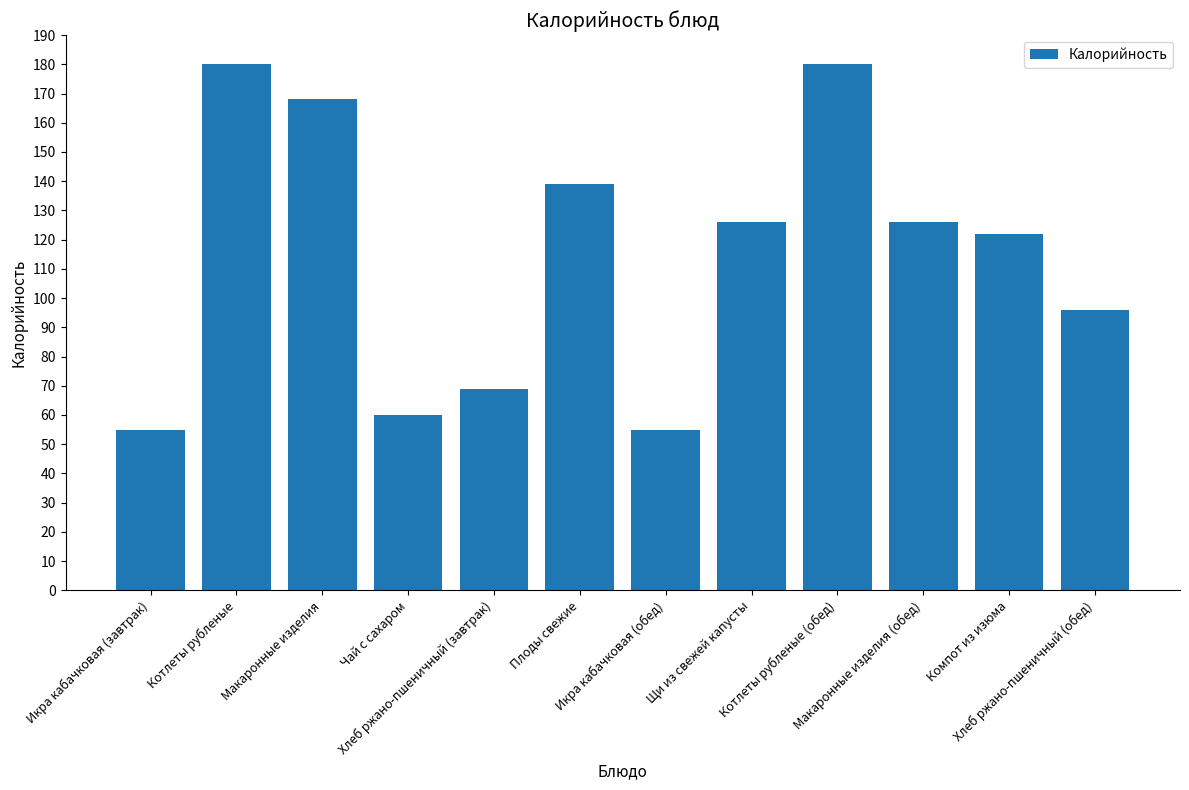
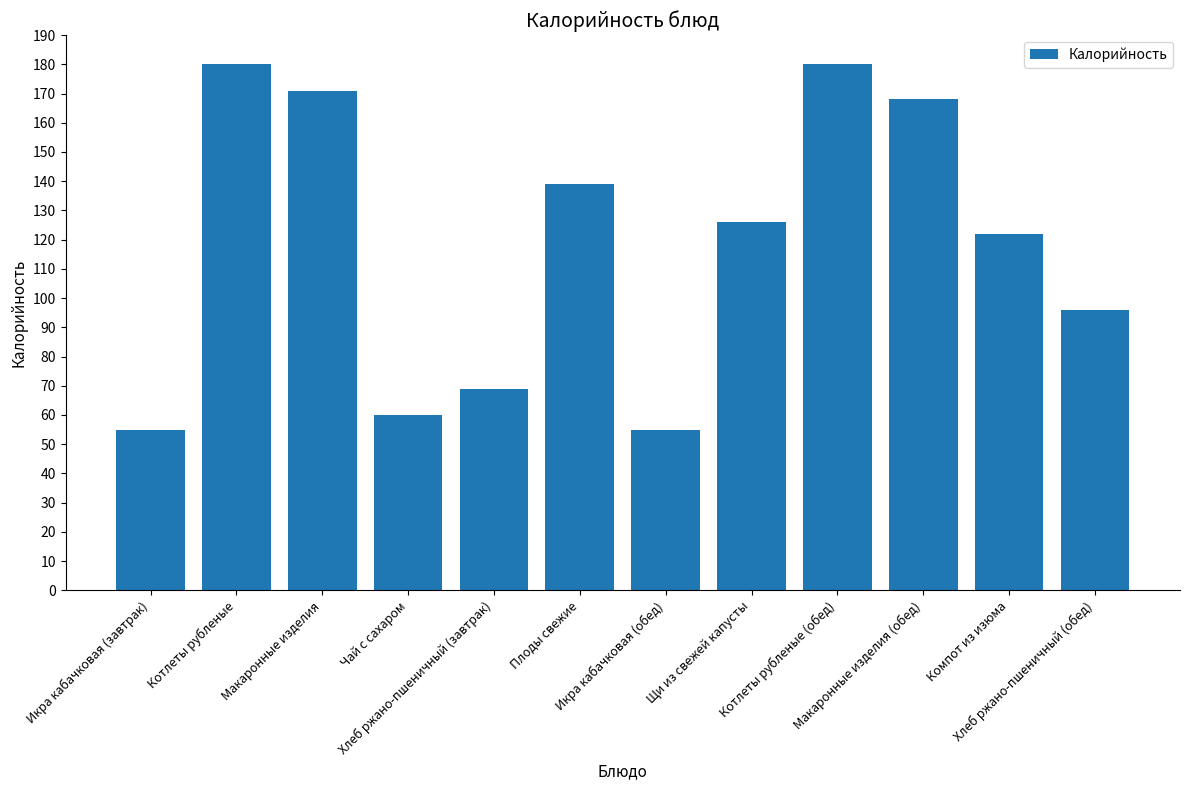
  {
    "Икра кабачковая (завтрак)": 55,
    "Котлеты рубленые": 180,
-   "Макаронные изделия": 168,
+   "Макаронные изделия": 171,
    "Чай с сахаром": 60,
    "Хлеб ржано-пшеничный (завтрак)": 69,
    "Плоды свежие": 139,
    "Икра кабачковая (обед)": 55,
    "Щи из свежей капусты": 126,
    "Котлеты рубленые (обед)": 180,
-   "Макаронные изделия (обед)": 126,
+   "Макаронные изделия (обед)": 168,
    "Компот из изюма": 122,
    "Хлеб ржано-пшеничный (обед)": 96
  }
